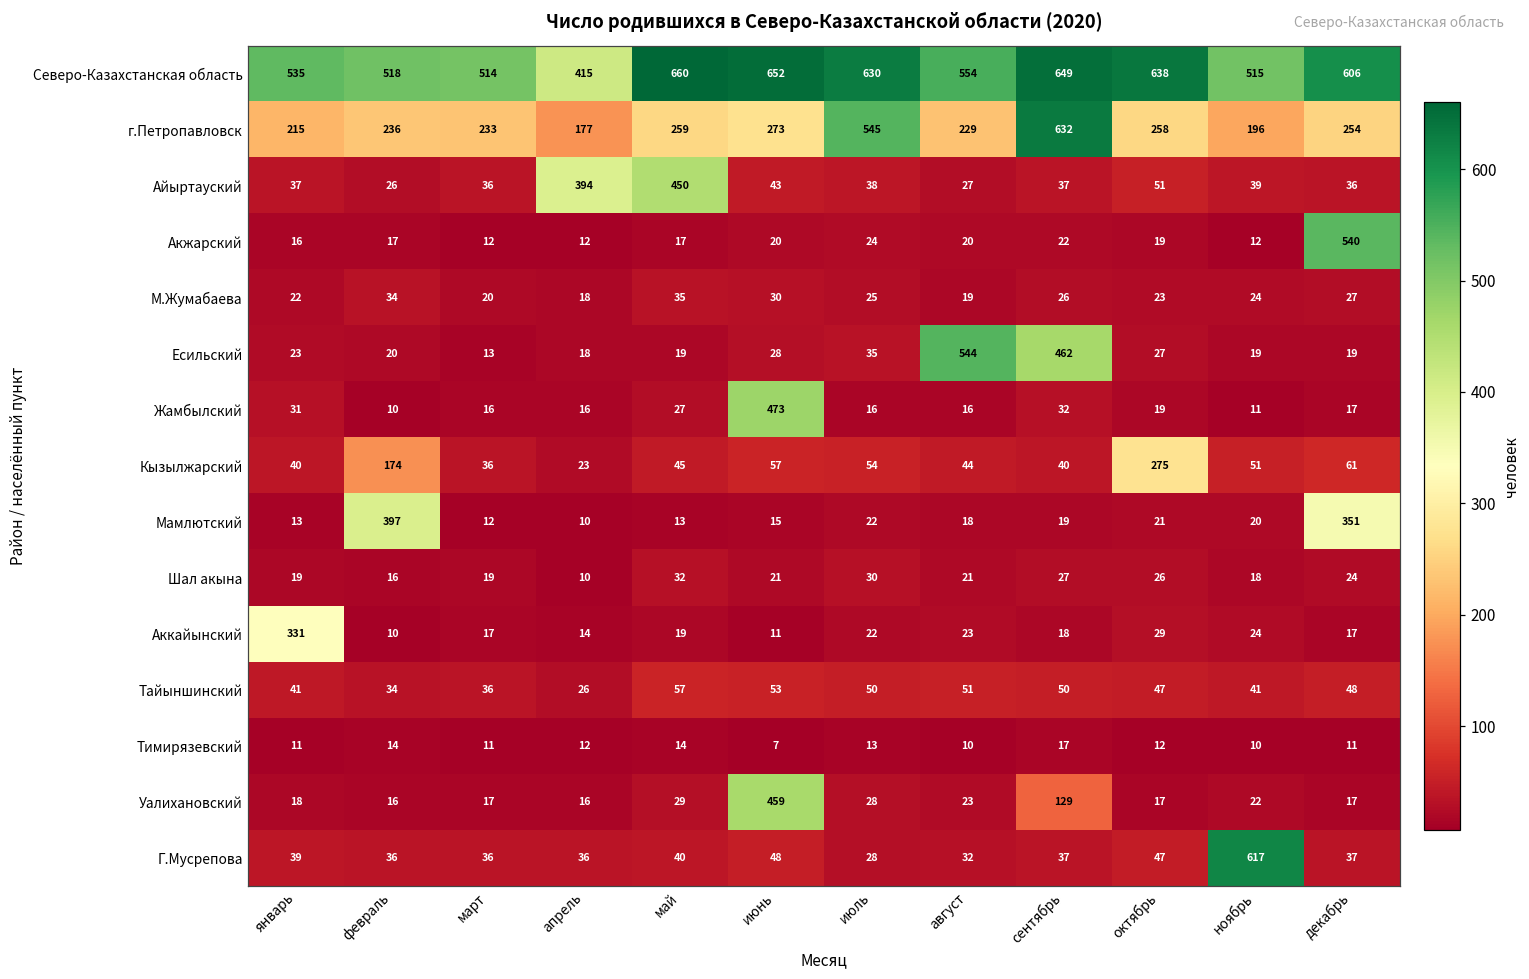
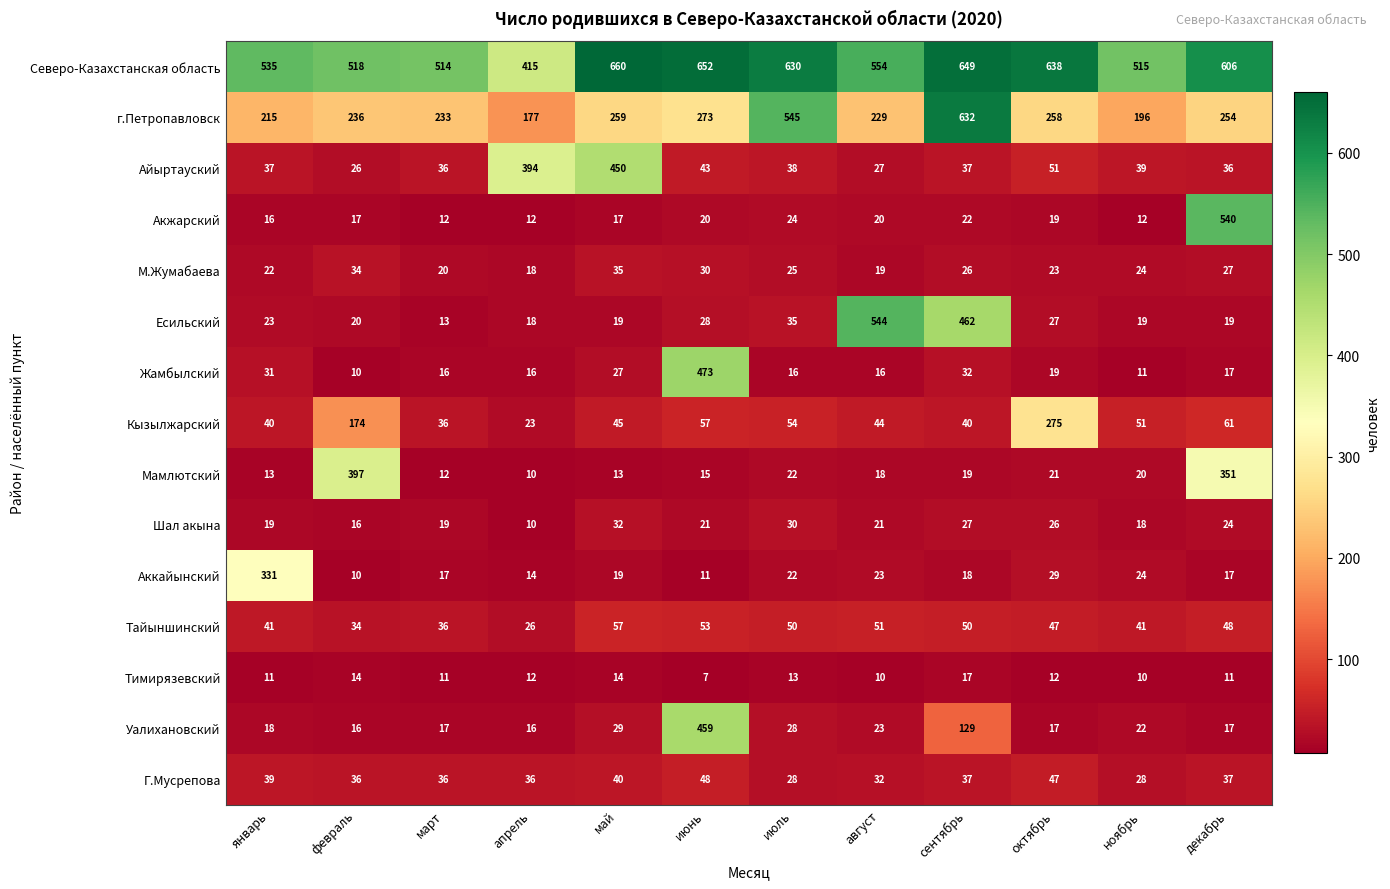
  {
    "Северо-Казахстанская область": {
      "январь": 535,
      "февраль": 518,
      "март": 514,
      "апрель": 415,
      "май": 660,
      "июнь": 652,
      "июль": 630,
      "август": 554,
      "сентябрь": 649,
      "октябрь": 638,
      "ноябрь": 515,
      "декабрь": 606
    },
    "г.Петропавловск": {
      "январь": 215,
      "февраль": 236,
      "март": 233,
      "апрель": 177,
      "май": 259,
      "июнь": 273,
      "июль": 545,
      "август": 229,
      "сентябрь": 632,
      "октябрь": 258,
      "ноябрь": 196,
      "декабрь": 254
    },
    "Айыртауский": {
      "январь": 37,
      "февраль": 26,
      "март": 36,
      "апрель": 394,
      "май": 450,
      "июнь": 43,
      "июль": 38,
      "август": 27,
      "сентябрь": 37,
      "октябрь": 51,
      "ноябрь": 39,
      "декабрь": 36
    },
    "Акжарский": {
      "январь": 16,
      "февраль": 17,
      "март": 12,
      "апрель": 12,
      "май": 17,
      "июнь": 20,
      "июль": 24,
      "август": 20,
      "сентябрь": 22,
      "октябрь": 19,
      "ноябрь": 12,
      "декабрь": 540
    },
    "М.Жумабаева": {
      "январь": 22,
      "февраль": 34,
      "март": 20,
      "апрель": 18,
      "май": 35,
      "июнь": 30,
      "июль": 25,
      "август": 19,
      "сентябрь": 26,
      "октябрь": 23,
      "ноябрь": 24,
      "декабрь": 27
    },
    "Есильский": {
      "январь": 23,
      "февраль": 20,
      "март": 13,
      "апрель": 18,
      "май": 19,
      "июнь": 28,
      "июль": 35,
      "август": 544,
      "сентябрь": 462,
      "октябрь": 27,
      "ноябрь": 19,
      "декабрь": 19
    },
    "Жамбылский": {
      "январь": 31,
      "февраль": 10,
      "март": 16,
      "апрель": 16,
      "май": 27,
      "июнь": 473,
      "июль": 16,
      "август": 16,
      "сентябрь": 32,
      "октябрь": 19,
      "ноябрь": 11,
      "декабрь": 17
    },
    "Кызылжарский": {
      "январь": 40,
      "февраль": 174,
      "март": 36,
      "апрель": 23,
      "май": 45,
      "июнь": 57,
      "июль": 54,
      "август": 44,
      "сентябрь": 40,
      "октябрь": 275,
      "ноябрь": 51,
      "декабрь": 61
    },
    "Мамлютский": {
      "январь": 13,
      "февраль": 397,
      "март": 12,
      "апрель": 10,
      "май": 13,
      "июнь": 15,
      "июль": 22,
      "август": 18,
      "сентябрь": 19,
      "октябрь": 21,
      "ноябрь": 20,
      "декабрь": 351
    },
    "Шал акына": {
      "январь": 19,
      "февраль": 16,
      "март": 19,
      "апрель": 10,
      "май": 32,
      "июнь": 21,
      "июль": 30,
      "август": 21,
      "сентябрь": 27,
      "октябрь": 26,
      "ноябрь": 18,
      "декабрь": 24
    },
    "Аккайынский": {
      "январь": 331,
      "февраль": 10,
      "март": 17,
      "апрель": 14,
      "май": 19,
      "июнь": 11,
      "июль": 22,
      "август": 23,
      "сентябрь": 18,
      "октябрь": 29,
      "ноябрь": 24,
      "декабрь": 17
    },
    "Тайыншинский": {
      "январь": 41,
      "февраль": 34,
      "март": 36,
      "апрель": 26,
      "май": 57,
      "июнь": 53,
      "июль": 50,
      "август": 51,
      "сентябрь": 50,
      "октябрь": 47,
      "ноябрь": 41,
      "декабрь": 48
    },
    "Тимирязевский": {
      "январь": 11,
      "февраль": 14,
      "март": 11,
      "апрель": 12,
      "май": 14,
      "июнь": 7,
      "июль": 13,
      "август": 10,
      "сентябрь": 17,
      "октябрь": 12,
      "ноябрь": 10,
      "декабрь": 11
    },
    "Уалихановский": {
      "январь": 18,
      "февраль": 16,
      "март": 17,
      "апрель": 16,
      "май": 29,
      "июнь": 459,
      "июль": 28,
      "август": 23,
      "сентябрь": 129,
      "октябрь": 17,
      "ноябрь": 22,
      "декабрь": 17
    },
    "Г.Мусрепова": {
      "январь": 39,
      "февраль": 36,
      "март": 36,
      "апрель": 36,
      "май": 40,
      "июнь": 48,
      "июль": 28,
      "август": 32,
      "сентябрь": 37,
      "октябрь": 47,
-     "ноябрь": 617,
+     "ноябрь": 28,
      "декабрь": 37
    }
  }
